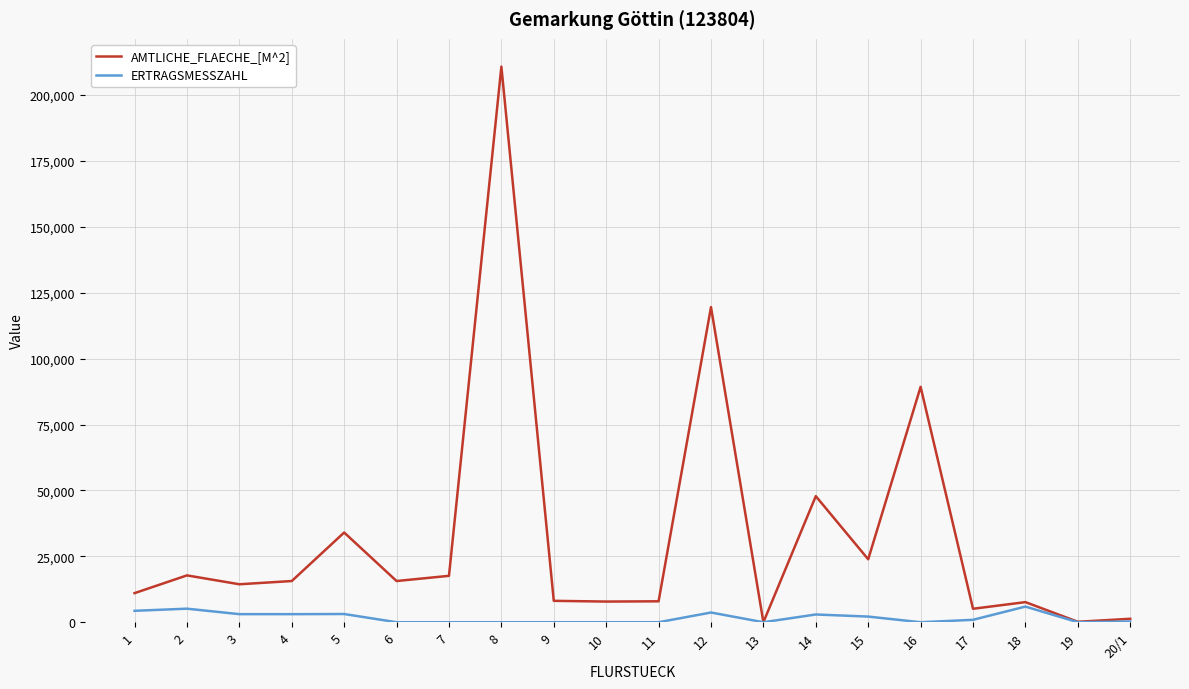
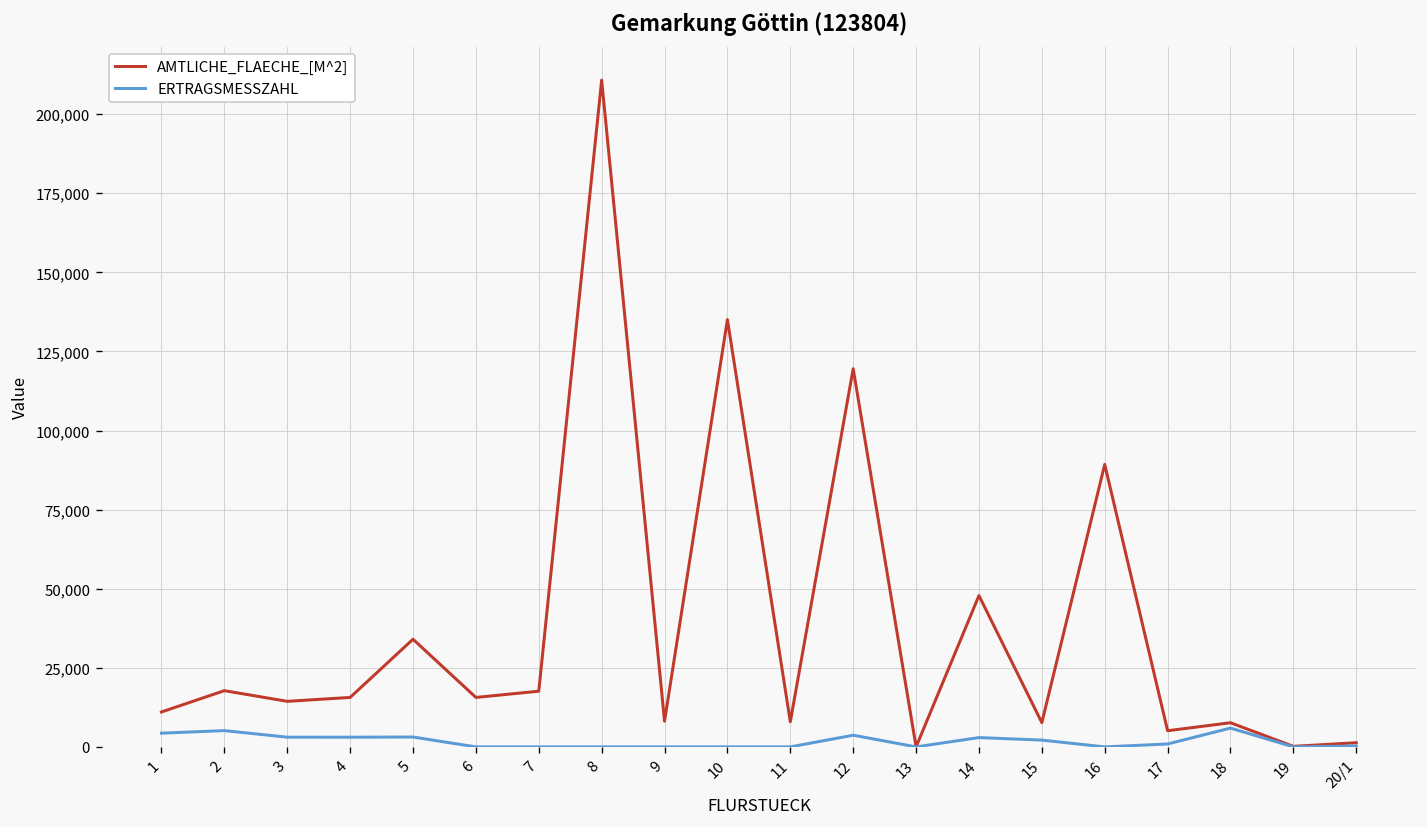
  {
    "AMTLICHE_FLAECHE_[M^2]": {
      "1": "11,000",
      "2": "18,000",
      "3": "14,000",
      "4": "16,000",
      "5": "34,000",
      "6": "16,000",
      "7": "18,000",
      "8": "211,000",
      "9": "8,000",
-     "10": "8,000",
+     "10": "135,000",
      "11": "8,000",
      "12": "120,000",
      "14": "48,000",
-     "15": "24,000",
+     "15": "8,000",
      "16": "89,000",
      "17": "5,000",
      "18": "8,000",
      "20/1": "1,000"
    },
    "ERTRAGSMESSZAHL": {
      "1": "4,000",
      "2": "5,000",
      "3": "3,000",
      "4": "3,000",
      "5": "3,000",
      "6": "0",
      "7": "0",
      "8": "0",
      "9": "0",
      "10": "0",
      "11": "0",
      "12": "4,000",
      "14": "3,000",
      "15": "2,000",
      "16": "0",
      "17": "1,000",
      "18": "6,000",
      "20/1": "0"
    }
  }
